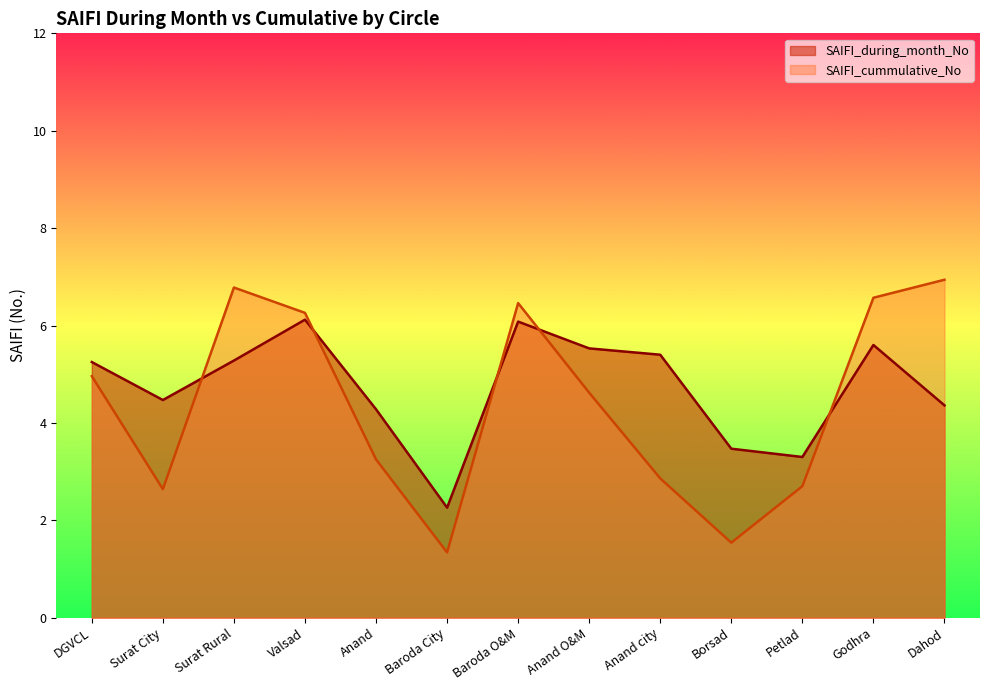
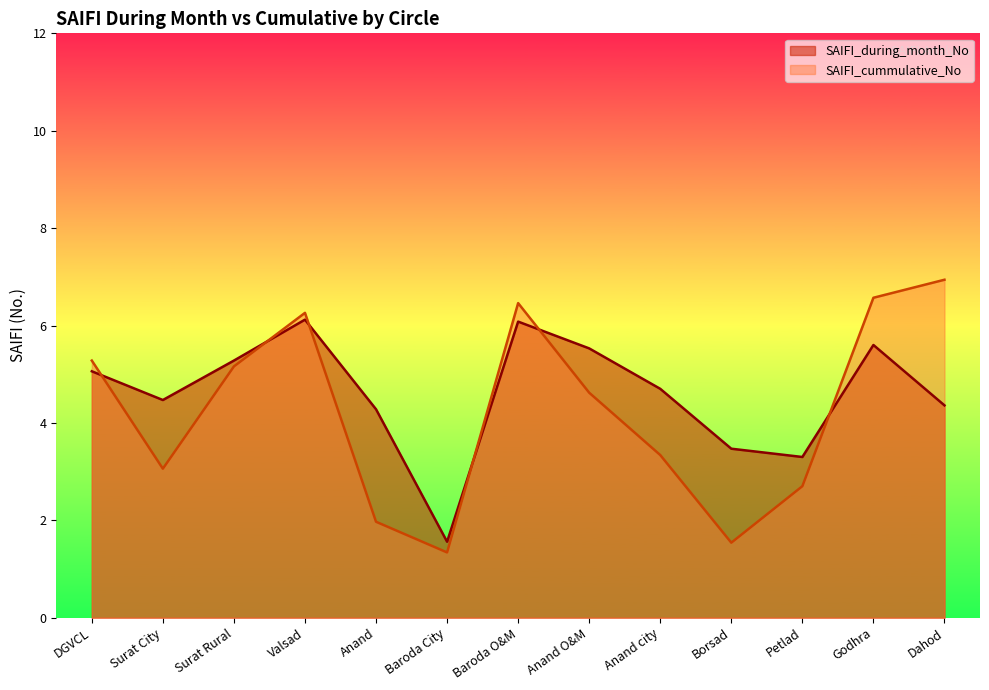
  {
    "SAIFI_during_month_No": {
-     "DGVCL": 5.3,
+     "DGVCL": 5.1,
      "Surat City": 4.5,
      "Surat Rural": 5.3,
      "Valsad": 6.1,
      "Anand": 4.3,
-     "Baroda City": 2.3,
+     "Baroda City": 1.6,
      "Baroda O&M": 6.1,
      "Anand O&M": 5.5,
-     "Anand city": 5.4,
+     "Anand city": 4.7,
      "Borsad": 3.5,
      "Petlad": 3.3,
      "Godhra": 5.6,
      "Dahod": 4.4
    },
    "SAIFI_cummulative_No": {
-     "DGVCL": 5.0,
-     "Surat City": 2.6,
-     "Surat Rural": 6.8,
+     "DGVCL": 5.3,
+     "Surat City": 3.1,
+     "Surat Rural": 5.2,
      "Valsad": 6.3,
-     "Anand": 3.3,
+     "Anand": 2.0,
      "Baroda City": 1.3,
      "Baroda O&M": 6.5,
      "Anand O&M": 4.6,
-     "Anand city": 2.9,
+     "Anand city": 3.3,
      "Borsad": 1.5,
      "Petlad": 2.7,
      "Godhra": 6.6,
      "Dahod": 6.9
    }
  }
